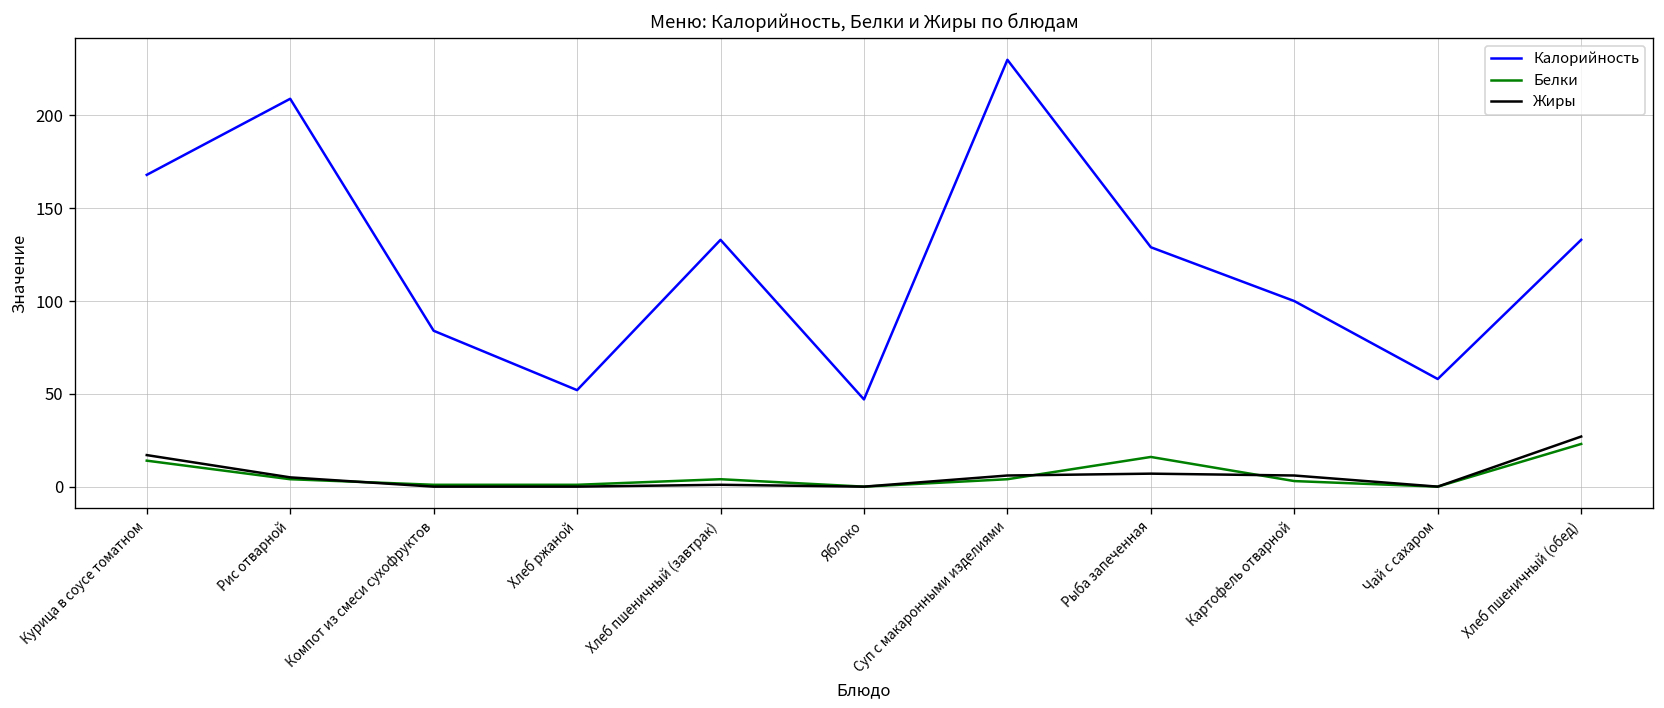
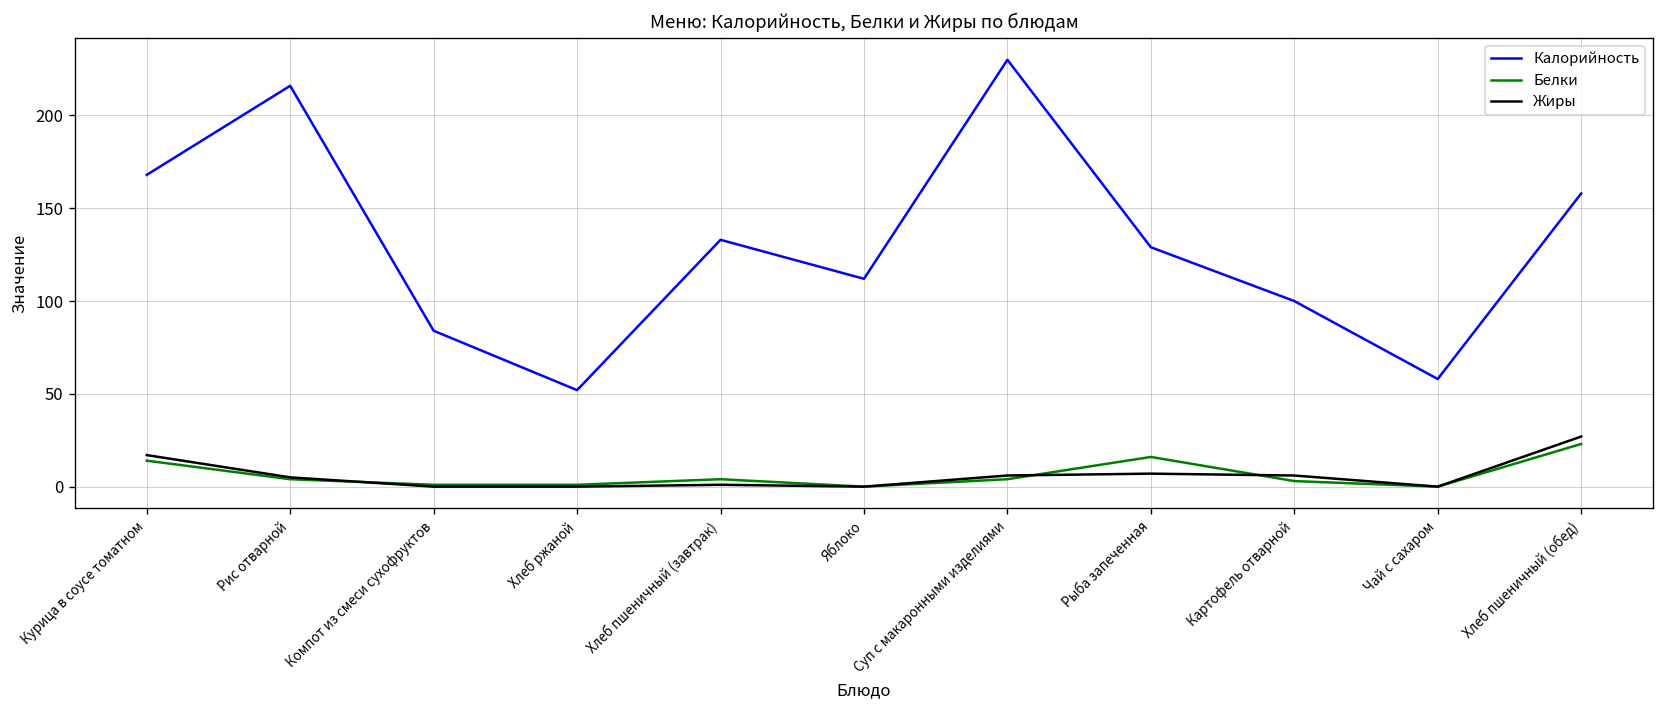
  {
    "Калорийность": {
      "Курица в соусе томатном": 168,
-     "Рис отварной": 209,
+     "Рис отварной": 216,
      "Компот из смеси сухофруктов": 84,
      "Хлеб ржаной": 52,
      "Хлеб пшеничный (завтрак)": 133,
-     "Яблоко": 47,
+     "Яблоко": 112,
      "Суп с макаронными изделиями": 230,
      "Рыба запеченная": 129,
      "Картофель отварной": 100,
      "Чай с сахаром": 58,
-     "Хлеб пшеничный (обед)": 133
+     "Хлеб пшеничный (обед)": 158
    },
    "Белки": {
      "Курица в соусе томатном": 14,
      "Хлеб пшеничный (завтрак)": 4,
      "Суп с макаронными изделиями": 4,
      "Рыба запеченная": 16,
      "Картофель отварной": 3,
      "Хлеб пшеничный (обед)": 23
    },
    "Жиры": {
      "Курица в соусе томатном": 17,
      "Хлеб пшеничный (завтрак)": 1,
      "Суп с макаронными изделиями": 6,
      "Рыба запеченная": 7,
      "Картофель отварной": 6,
      "Хлеб пшеничный (обед)": 27
    }
  }
